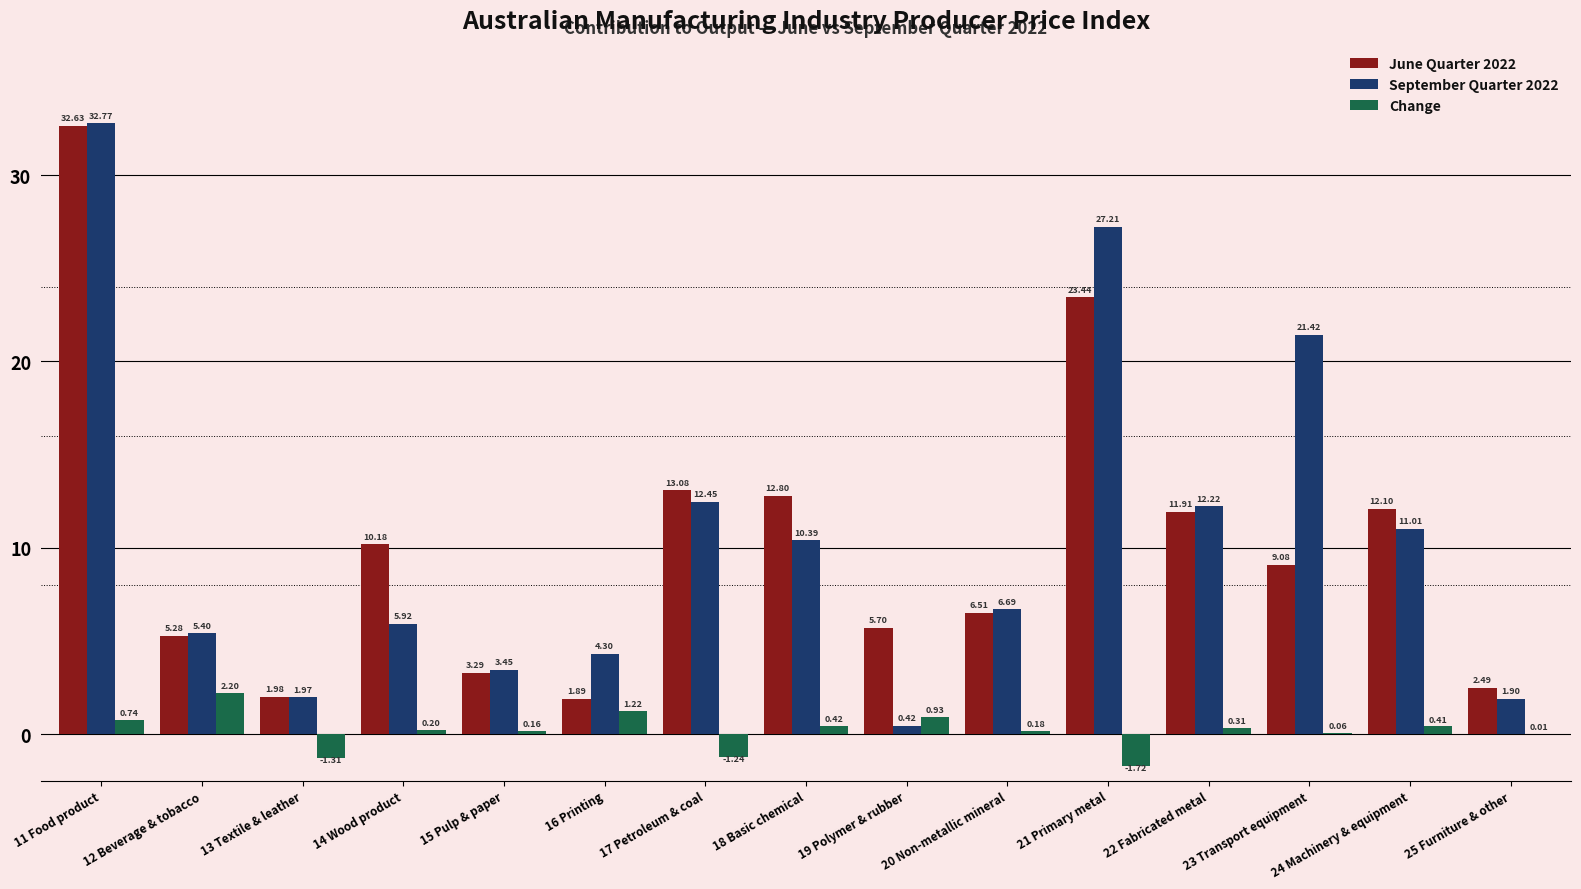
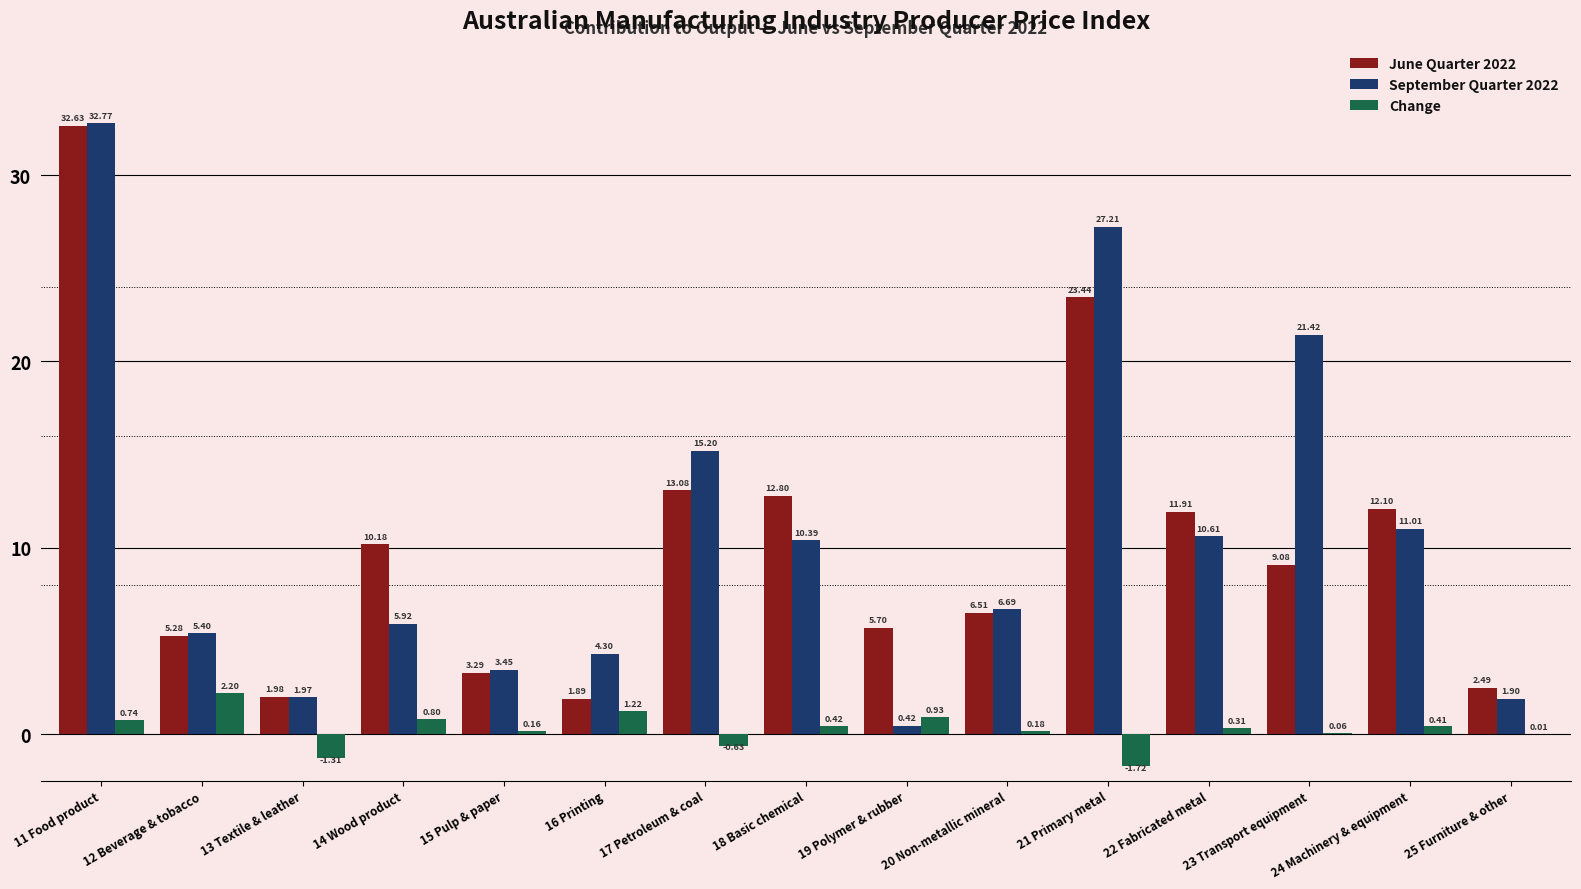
  {
    "June Quarter 2022": {
      "11 Food product": 32.63,
      "12 Beverage & tobacco": 5.28,
      "13 Textile & leather": 1.98,
      "14 Wood product": 10.18,
      "15 Pulp & paper": 3.29,
      "16 Printing": 1.89,
      "17 Petroleum & coal": 13.08,
      "18 Basic chemical": 12.80,
      "19 Polymer & rubber": 5.70,
      "20 Non-metallic mineral": 6.51,
      "21 Primary metal": 23.44,
      "22 Fabricated metal": 11.91,
      "23 Transport equipment": 9.08,
      "24 Machinery & equipment": 12.10,
      "25 Furniture & other": 2.49
    },
    "September Quarter 2022": {
      "11 Food product": 32.77,
      "12 Beverage & tobacco": 5.40,
      "13 Textile & leather": 1.97,
      "14 Wood product": 5.92,
      "15 Pulp & paper": 3.45,
      "16 Printing": 4.30,
-     "17 Petroleum & coal": 12.45,
+     "17 Petroleum & coal": 15.20,
      "18 Basic chemical": 10.39,
      "19 Polymer & rubber": 0.42,
      "20 Non-metallic mineral": 6.69,
      "21 Primary metal": 27.21,
-     "22 Fabricated metal": 12.22,
+     "22 Fabricated metal": 10.61,
      "23 Transport equipment": 21.42,
      "24 Machinery & equipment": 11.01,
      "25 Furniture & other": 1.90
    },
    "Change": {
      "11 Food product": 0.74,
      "12 Beverage & tobacco": 2.20,
      "13 Textile & leather": -1.31,
-     "14 Wood product": 0.20,
+     "14 Wood product": 0.80,
      "15 Pulp & paper": 0.16,
      "16 Printing": 1.22,
-     "17 Petroleum & coal": -1.24,
+     "17 Petroleum & coal": -0.63,
      "18 Basic chemical": 0.42,
      "19 Polymer & rubber": 0.93,
      "20 Non-metallic mineral": 0.18,
      "21 Primary metal": -1.72,
      "22 Fabricated metal": 0.31,
      "23 Transport equipment": 0.06,
      "24 Machinery & equipment": 0.41,
      "25 Furniture & other": 0.01
    }
  }
